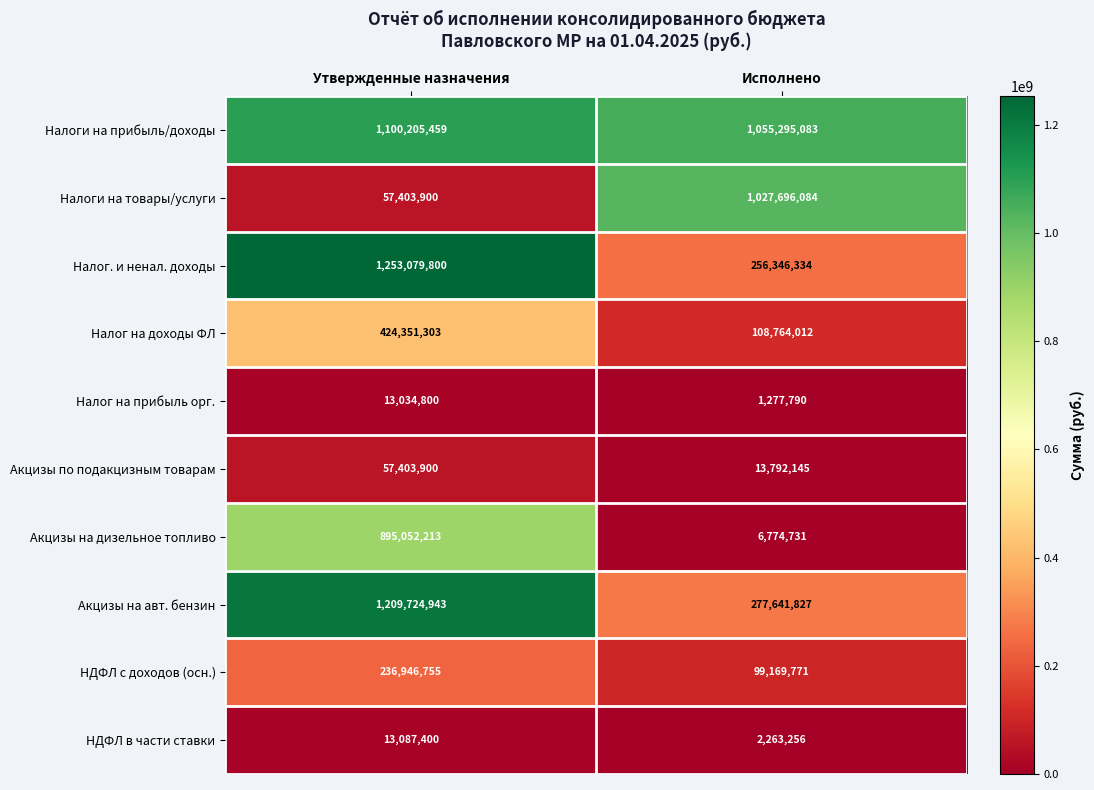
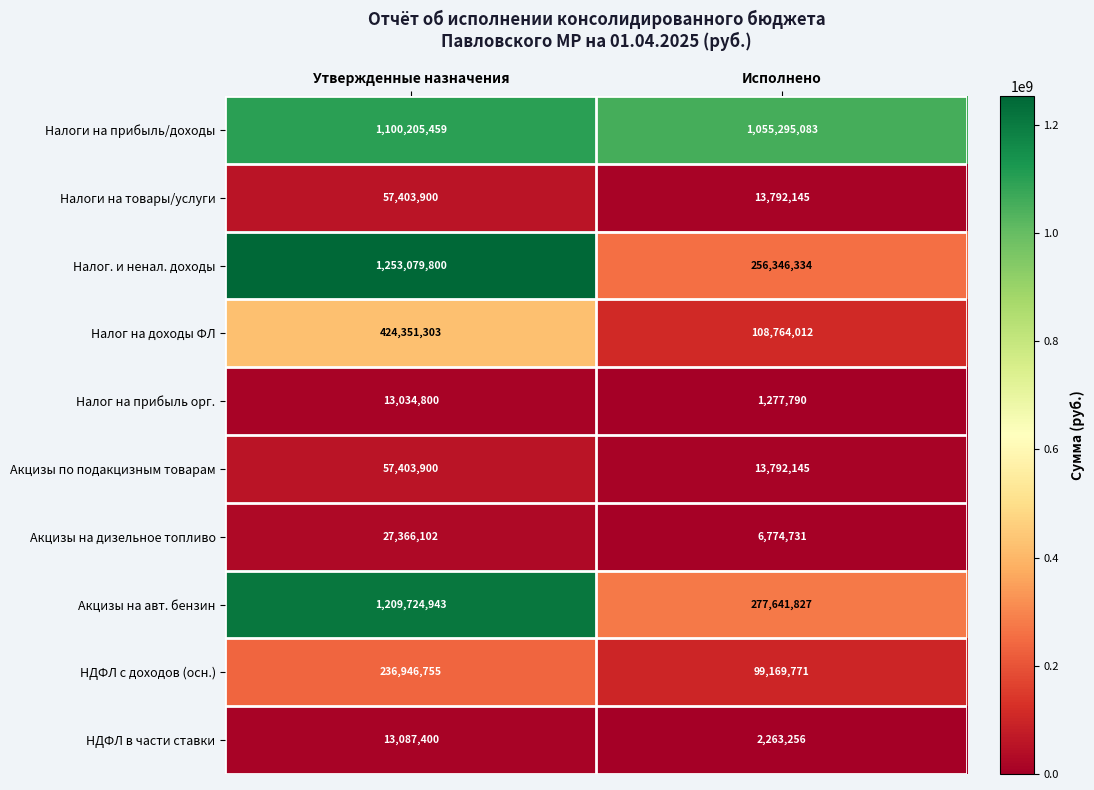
  {
    "Налоги на прибыль/доходы": {
      "Утвержденные назначения": "1,100,205,459",
      "Исполнено": "1,055,295,083"
    },
    "Налоги на товары/услуги": {
      "Утвержденные назначения": "57,403,900",
-     "Исполнено": "1,027,696,084"
+     "Исполнено": "13,792,145"
    },
    "Налог. и ненал. доходы": {
      "Утвержденные назначения": "1,253,079,800",
      "Исполнено": "256,346,334"
    },
    "Налог на доходы ФЛ": {
      "Утвержденные назначения": "424,351,303",
      "Исполнено": "108,764,012"
    },
    "Налог на прибыль орг.": {
      "Утвержденные назначения": "13,034,800",
      "Исполнено": "1,277,790"
    },
    "Акцизы по подакцизным товарам": {
      "Утвержденные назначения": "57,403,900",
      "Исполнено": "13,792,145"
    },
    "Акцизы на дизельное топливо": {
-     "Утвержденные назначения": "895,052,213",
+     "Утвержденные назначения": "27,366,102",
      "Исполнено": "6,774,731"
    },
    "Акцизы на авт. бензин": {
      "Утвержденные назначения": "1,209,724,943",
      "Исполнено": "277,641,827"
    },
    "НДФЛ с доходов (осн.)": {
      "Утвержденные назначения": "236,946,755",
      "Исполнено": "99,169,771"
    },
    "НДФЛ в части ставки": {
      "Утвержденные назначения": "13,087,400",
      "Исполнено": "2,263,256"
    }
  }
